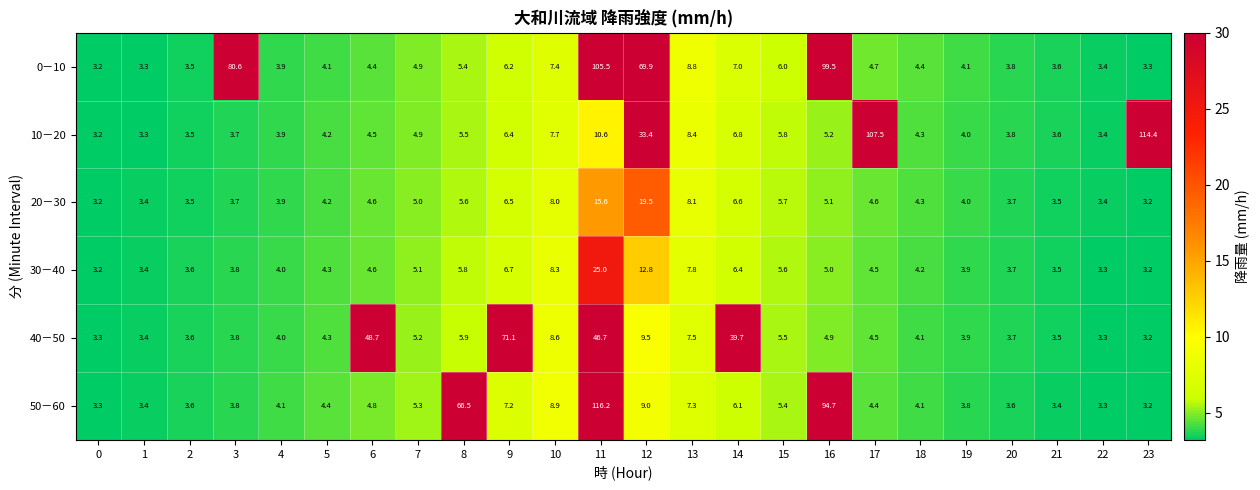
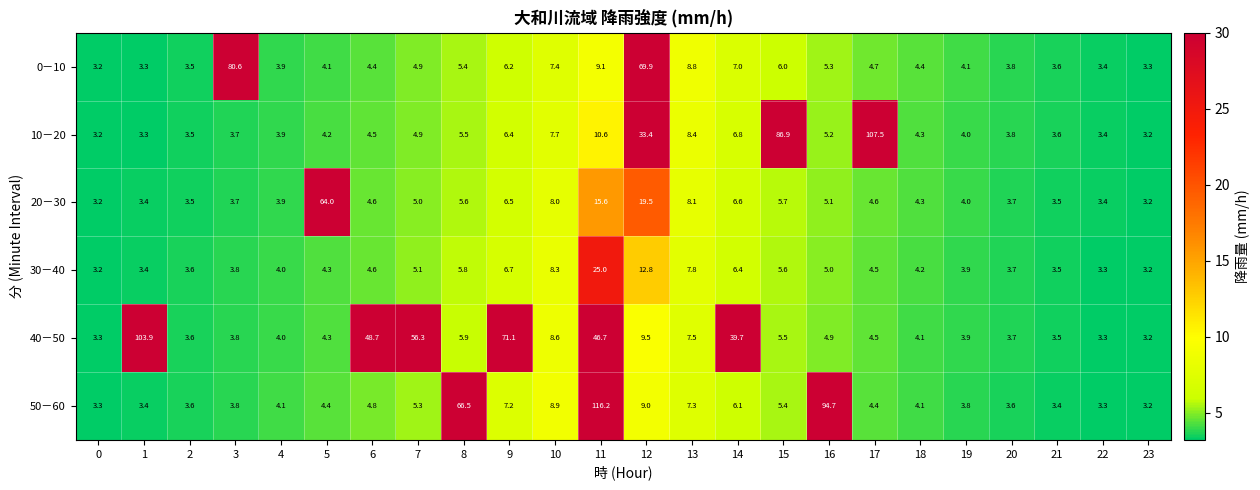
  {
    "0－10": {
      "0": 3.2,
      "1": 3.3,
      "2": 3.5,
      "3": 80.6,
      "4": 3.9,
      "5": 4.1,
      "6": 4.4,
      "7": 4.9,
      "8": 5.4,
      "9": 6.2,
      "10": 7.4,
-     "11": 105.5,
+     "11": 9.1,
      "12": 69.9,
      "13": 8.8,
      "14": 7.0,
      "15": 6.0,
-     "16": 99.5,
+     "16": 5.3,
      "17": 4.7,
      "18": 4.4,
      "19": 4.1,
      "20": 3.8,
      "21": 3.6,
      "22": 3.4,
      "23": 3.3
    },
    "10－20": {
      "0": 3.2,
      "1": 3.3,
      "2": 3.5,
      "3": 3.7,
      "4": 3.9,
      "5": 4.2,
      "6": 4.5,
      "7": 4.9,
      "8": 5.5,
      "9": 6.4,
      "10": 7.7,
      "11": 10.6,
      "12": 33.4,
      "13": 8.4,
      "14": 6.8,
-     "15": 5.8,
+     "15": 86.9,
      "16": 5.2,
      "17": 107.5,
      "18": 4.3,
      "19": 4.0,
      "20": 3.8,
      "21": 3.6,
      "22": 3.4,
-     "23": 114.4
+     "23": 3.2
    },
    "20－30": {
      "0": 3.2,
      "1": 3.4,
      "2": 3.5,
      "3": 3.7,
      "4": 3.9,
-     "5": 4.2,
+     "5": 64.0,
      "6": 4.6,
      "7": 5.0,
      "8": 5.6,
      "9": 6.5,
      "10": 8.0,
      "11": 15.6,
      "12": 19.5,
      "13": 8.1,
      "14": 6.6,
      "15": 5.7,
      "16": 5.1,
      "17": 4.6,
      "18": 4.3,
      "19": 4.0,
      "20": 3.7,
      "21": 3.5,
      "22": 3.4,
      "23": 3.2
    },
    "30－40": {
      "0": 3.2,
      "1": 3.4,
      "2": 3.6,
      "3": 3.8,
      "4": 4.0,
      "5": 4.3,
      "6": 4.6,
      "7": 5.1,
      "8": 5.8,
      "9": 6.7,
      "10": 8.3,
      "11": 25.0,
      "12": 12.8,
      "13": 7.8,
      "14": 6.4,
      "15": 5.6,
      "16": 5.0,
      "17": 4.5,
      "18": 4.2,
      "19": 3.9,
      "20": 3.7,
      "21": 3.5,
      "22": 3.3,
      "23": 3.2
    },
    "40－50": {
      "0": 3.3,
-     "1": 3.4,
+     "1": 103.9,
      "2": 3.6,
      "3": 3.8,
      "4": 4.0,
      "5": 4.3,
      "6": 48.7,
-     "7": 5.2,
+     "7": 56.3,
      "8": 5.9,
      "9": 71.1,
      "10": 8.6,
      "11": 46.7,
      "12": 9.5,
      "13": 7.5,
      "14": 39.7,
      "15": 5.5,
      "16": 4.9,
      "17": 4.5,
      "18": 4.1,
      "19": 3.9,
      "20": 3.7,
      "21": 3.5,
      "22": 3.3,
      "23": 3.2
    },
    "50－60": {
      "0": 3.3,
      "1": 3.4,
      "2": 3.6,
      "3": 3.8,
      "4": 4.1,
      "5": 4.4,
      "6": 4.8,
      "7": 5.3,
      "8": 66.5,
      "9": 7.2,
      "10": 8.9,
      "11": 116.2,
      "12": 9.0,
      "13": 7.3,
      "14": 6.1,
      "15": 5.4,
      "16": 94.7,
      "17": 4.4,
      "18": 4.1,
      "19": 3.8,
      "20": 3.6,
      "21": 3.4,
      "22": 3.3,
      "23": 3.2
    }
  }
